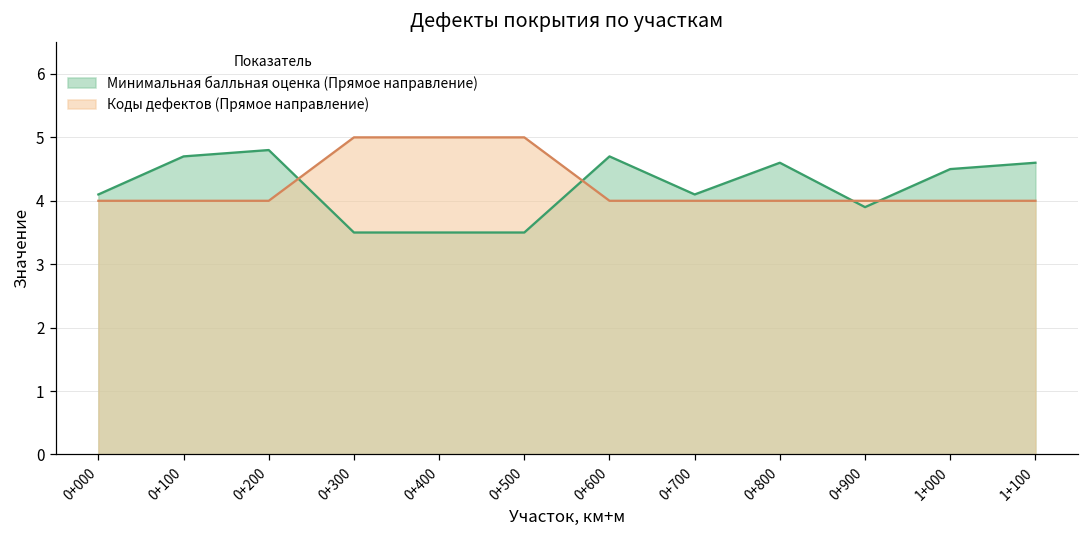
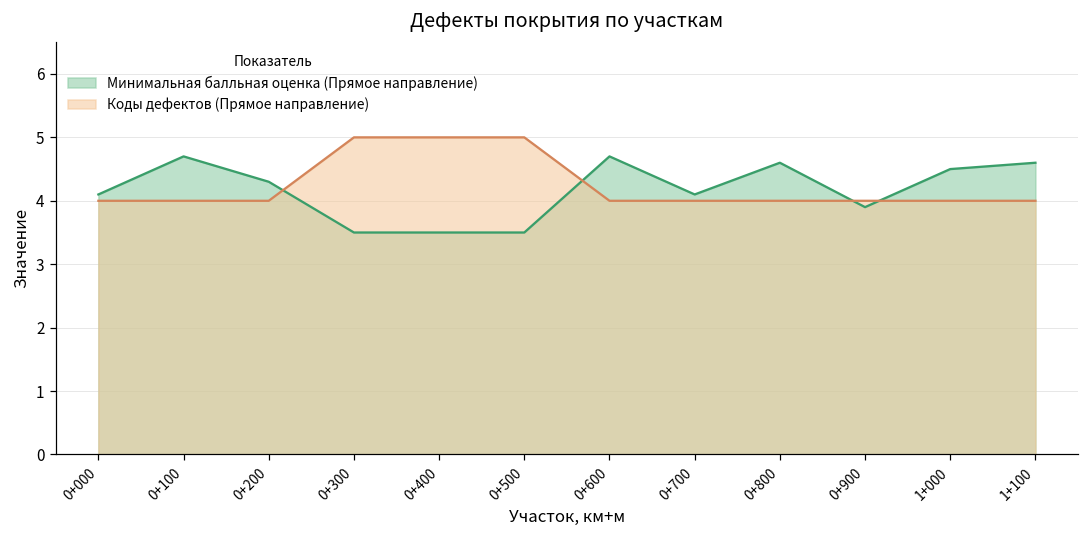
  {
    "Минимальная балльная оценка (Прямое направление)": {
      "0+000": 4.1,
      "0+100": 4.7,
-     "0+200": 4.8,
+     "0+200": 4.3,
      "0+300": 3.5,
      "0+400": 3.5,
      "0+500": 3.5,
      "0+600": 4.7,
      "0+700": 4.1,
      "0+800": 4.6,
      "0+900": 3.9,
      "1+000": 4.5,
      "1+100": 4.6
    },
    "Коды дефектов (Прямое направление)": {
      "0+000": 4.0,
      "0+100": 4.0,
      "0+200": 4.0,
      "0+300": 5.0,
      "0+400": 5.0,
      "0+500": 5.0,
      "0+600": 4.0,
      "0+700": 4.0,
      "0+800": 4.0,
      "0+900": 4.0,
      "1+000": 4.0,
      "1+100": 4.0
    }
  }
